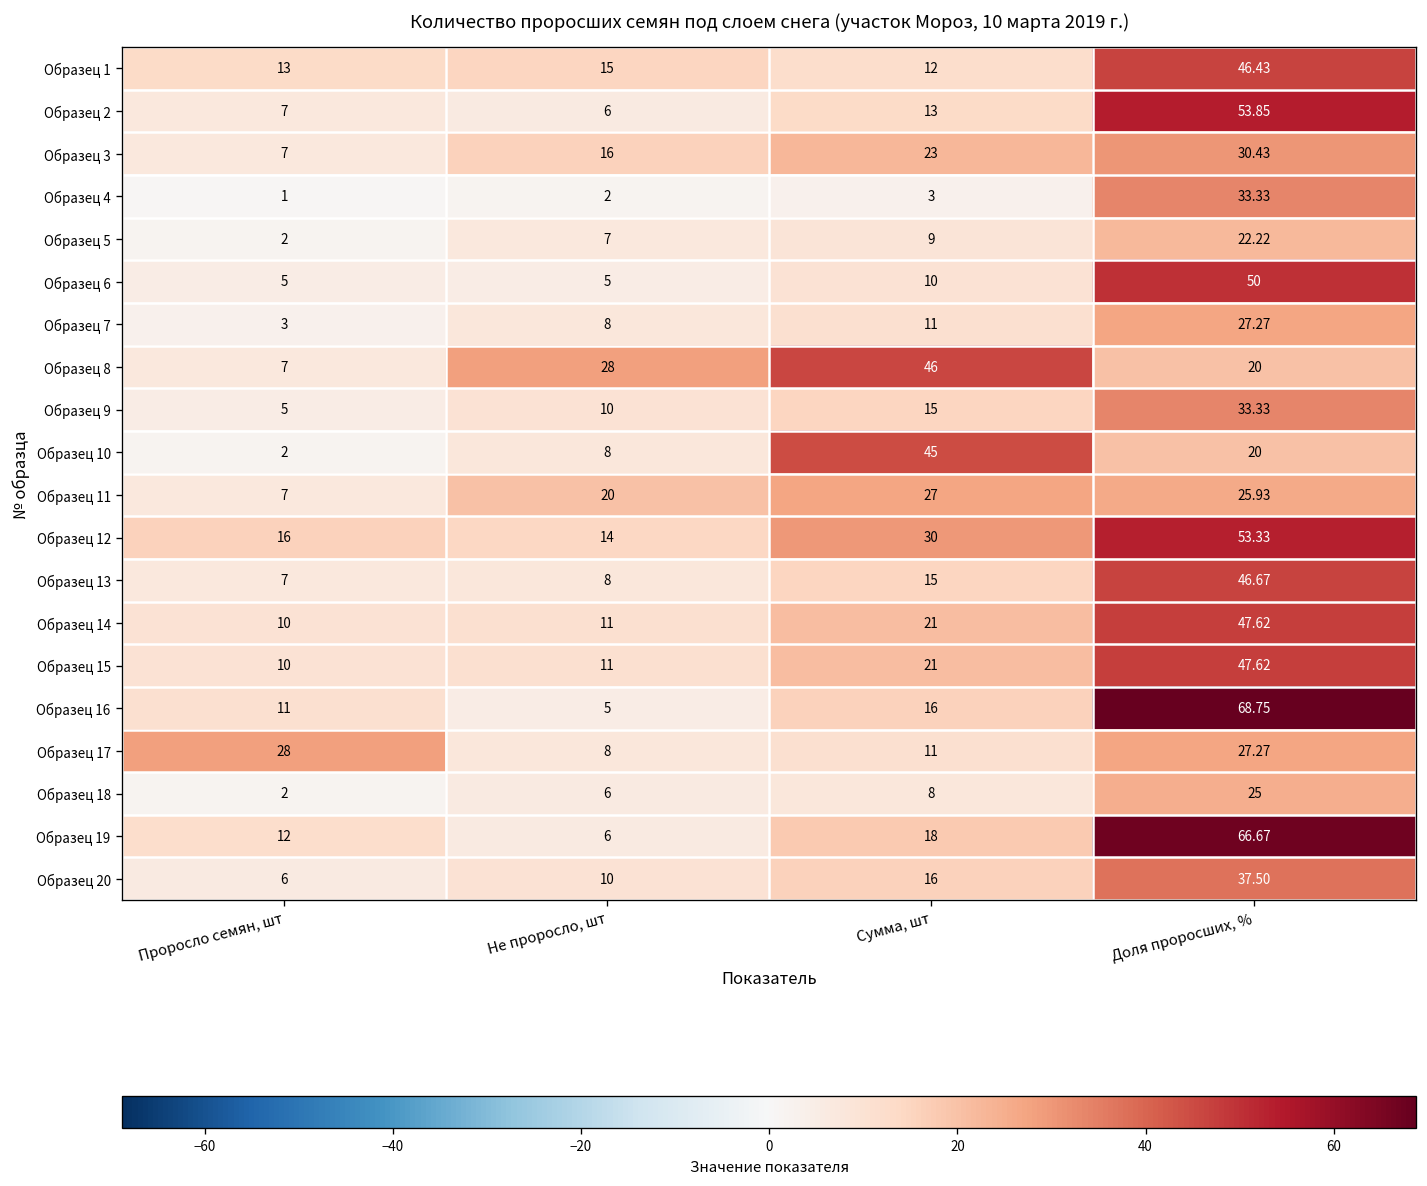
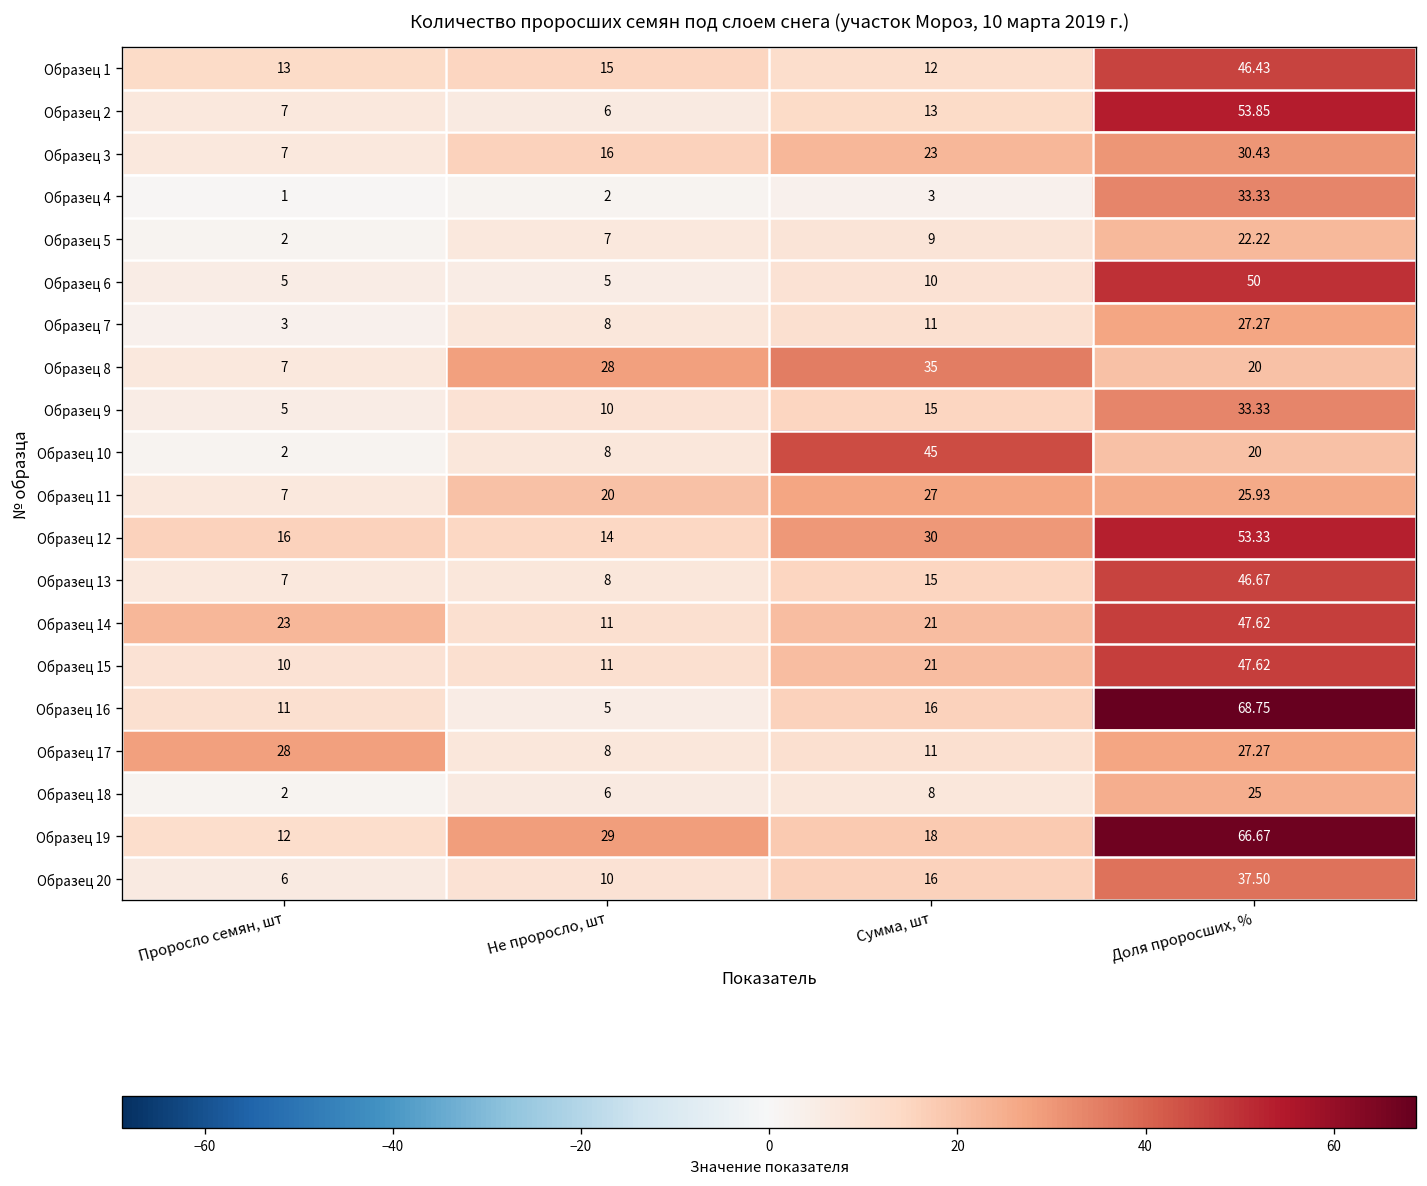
  {
    "Образец 1": {
      "Проросло семян, шт": 13,
      "Не проросло, шт": 15,
      "Сумма, шт": 12,
      "Доля проросших, %": 46.43
    },
    "Образец 2": {
      "Проросло семян, шт": 7,
      "Не проросло, шт": 6,
      "Сумма, шт": 13,
      "Доля проросших, %": 53.85
    },
    "Образец 3": {
      "Проросло семян, шт": 7,
      "Не проросло, шт": 16,
      "Сумма, шт": 23,
      "Доля проросших, %": 30.43
    },
    "Образец 4": {
      "Проросло семян, шт": 1,
      "Не проросло, шт": 2,
      "Сумма, шт": 3,
      "Доля проросших, %": 33.33
    },
    "Образец 5": {
      "Проросло семян, шт": 2,
      "Не проросло, шт": 7,
      "Сумма, шт": 9,
      "Доля проросших, %": 22.22
    },
    "Образец 6": {
      "Проросло семян, шт": 5,
      "Не проросло, шт": 5,
      "Сумма, шт": 10,
      "Доля проросших, %": 50
    },
    "Образец 7": {
      "Проросло семян, шт": 3,
      "Не проросло, шт": 8,
      "Сумма, шт": 11,
      "Доля проросших, %": 27.27
    },
    "Образец 8": {
      "Проросло семян, шт": 7,
      "Не проросло, шт": 28,
-     "Сумма, шт": 46,
+     "Сумма, шт": 35,
      "Доля проросших, %": 20
    },
    "Образец 9": {
      "Проросло семян, шт": 5,
      "Не проросло, шт": 10,
      "Сумма, шт": 15,
      "Доля проросших, %": 33.33
    },
    "Образец 10": {
      "Проросло семян, шт": 2,
      "Не проросло, шт": 8,
      "Сумма, шт": 45,
      "Доля проросших, %": 20
    },
    "Образец 11": {
      "Проросло семян, шт": 7,
      "Не проросло, шт": 20,
      "Сумма, шт": 27,
      "Доля проросших, %": 25.93
    },
    "Образец 12": {
      "Проросло семян, шт": 16,
      "Не проросло, шт": 14,
      "Сумма, шт": 30,
      "Доля проросших, %": 53.33
    },
    "Образец 13": {
      "Проросло семян, шт": 7,
      "Не проросло, шт": 8,
      "Сумма, шт": 15,
      "Доля проросших, %": 46.67
    },
    "Образец 14": {
-     "Проросло семян, шт": 10,
+     "Проросло семян, шт": 23,
      "Не проросло, шт": 11,
      "Сумма, шт": 21,
      "Доля проросших, %": 47.62
    },
    "Образец 15": {
      "Проросло семян, шт": 10,
      "Не проросло, шт": 11,
      "Сумма, шт": 21,
      "Доля проросших, %": 47.62
    },
    "Образец 16": {
      "Проросло семян, шт": 11,
      "Не проросло, шт": 5,
      "Сумма, шт": 16,
      "Доля проросших, %": 68.75
    },
    "Образец 17": {
      "Проросло семян, шт": 28,
      "Не проросло, шт": 8,
      "Сумма, шт": 11,
      "Доля проросших, %": 27.27
    },
    "Образец 18": {
      "Проросло семян, шт": 2,
      "Не проросло, шт": 6,
      "Сумма, шт": 8,
      "Доля проросших, %": 25
    },
    "Образец 19": {
      "Проросло семян, шт": 12,
-     "Не проросло, шт": 6,
+     "Не проросло, шт": 29,
      "Сумма, шт": 18,
      "Доля проросших, %": 66.67
    },
    "Образец 20": {
      "Проросло семян, шт": 6,
      "Не проросло, шт": 10,
      "Сумма, шт": 16,
      "Доля проросших, %": 37.50
    }
  }
